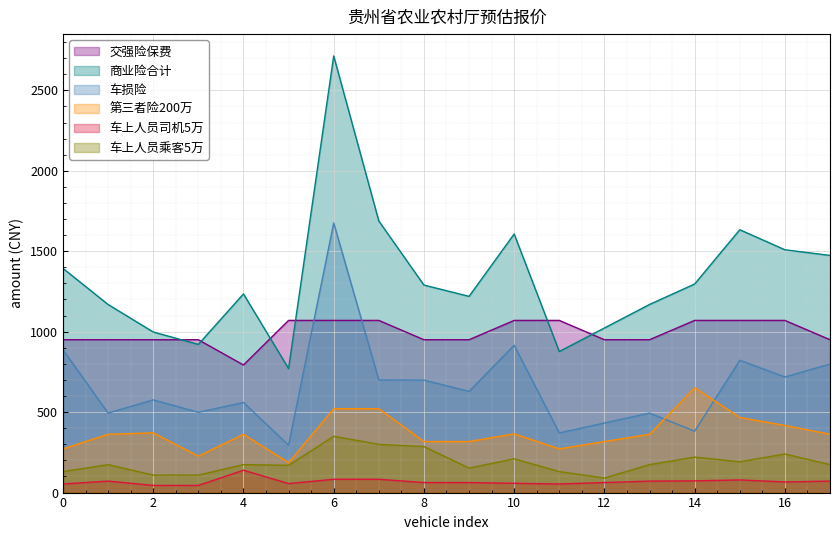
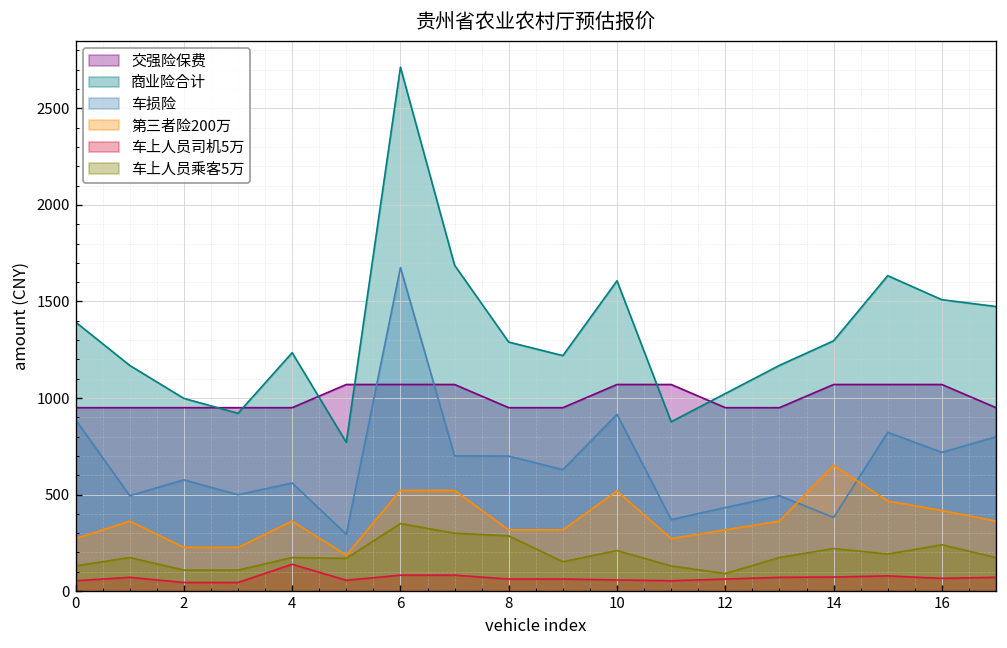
  {
    "交强险保费": {
      "0": 950,
      "2": 950,
-     "4": 790,
+     "4": 950,
      "6": 1070,
      "8": 950,
      "10": 1070,
      "12": 950,
      "14": 1070,
      "16": 1070
    },
    "第三者险200万": {
      "0": 270,
-     "2": 370,
+     "2": 230,
      "4": 360,
      "6": 520,
      "8": 320,
-     "10": 370,
+     "10": 520,
      "12": 320,
      "14": 650,
      "16": 420
    },
    "车上人员司机5万": {
      "0": 50,
      "2": 40,
      "4": 140,
      "6": 80,
      "8": 60,
      "10": 60,
      "12": 60,
      "14": 70,
      "16": 70
    },
    "车上人员乘客5万": {
      "0": 130,
      "2": 110,
      "4": 170,
      "6": 350,
      "8": 290,
      "10": 210,
      "12": 90,
      "14": 220,
      "16": 240
    }
  }
